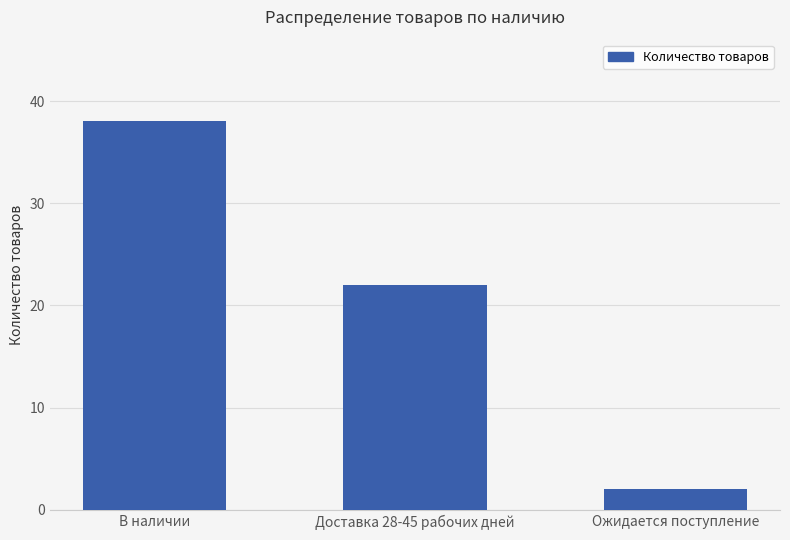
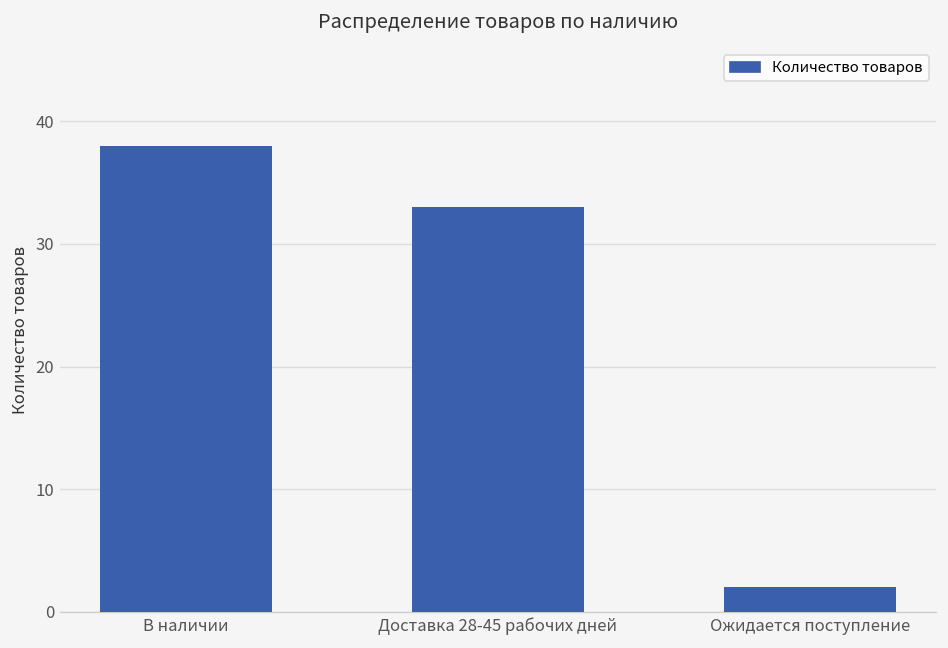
  {
    "В наличии": 38,
-   "Доставка 28-45 рабочих дней": 22,
+   "Доставка 28-45 рабочих дней": 33,
    "Ожидается поступление": 2
  }
